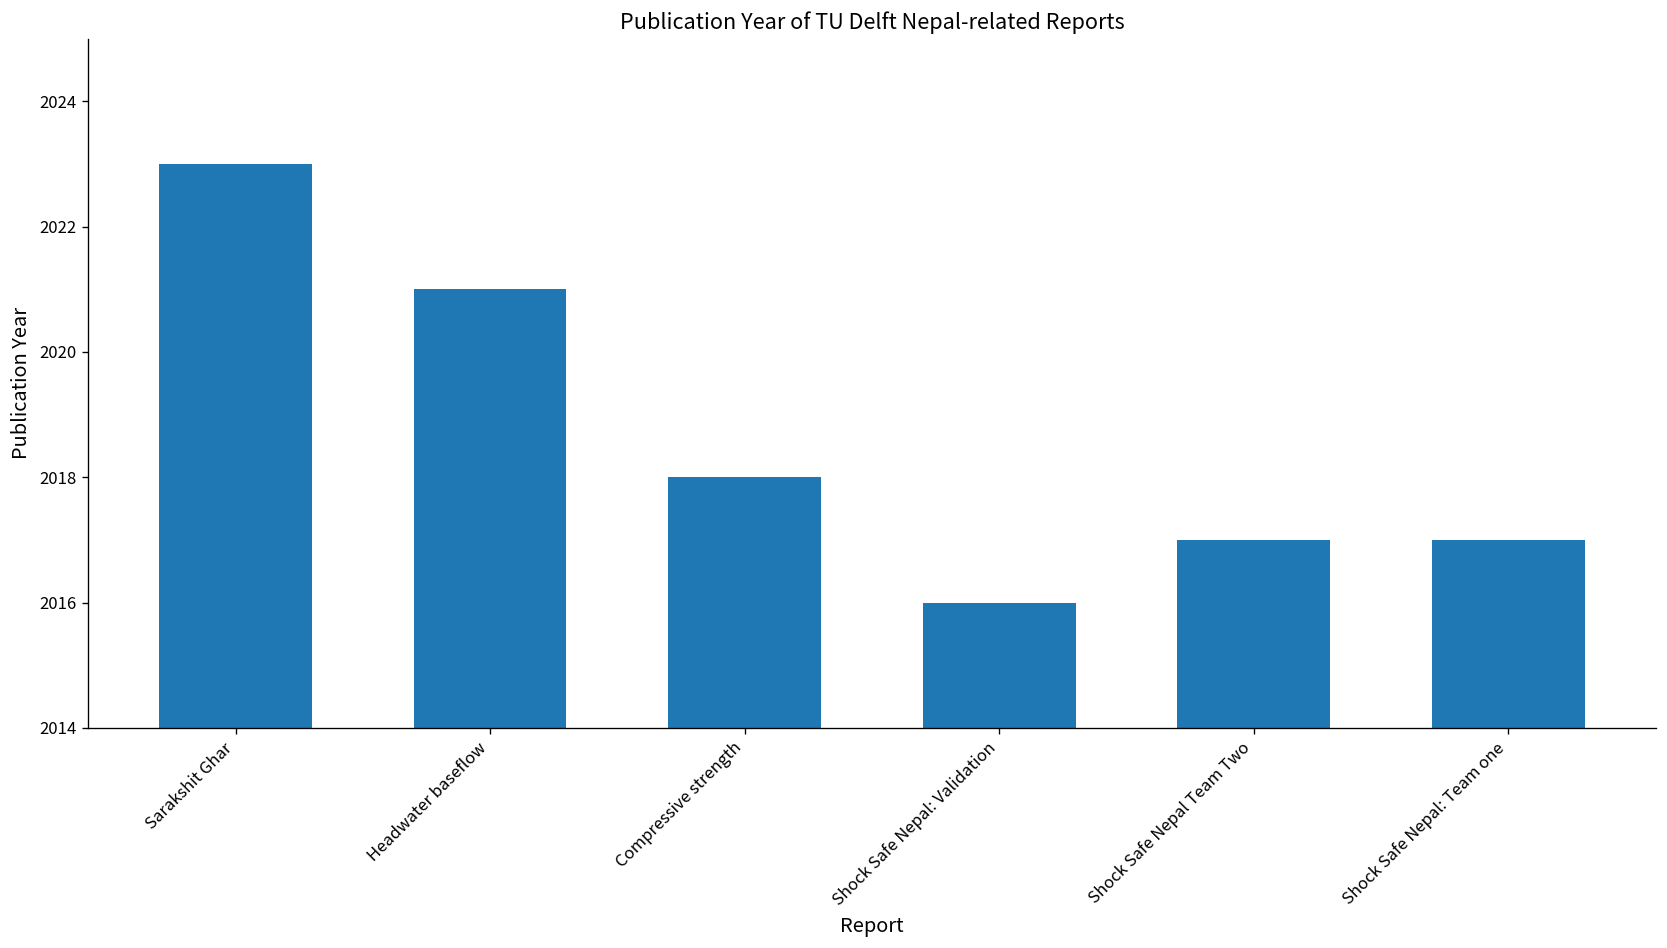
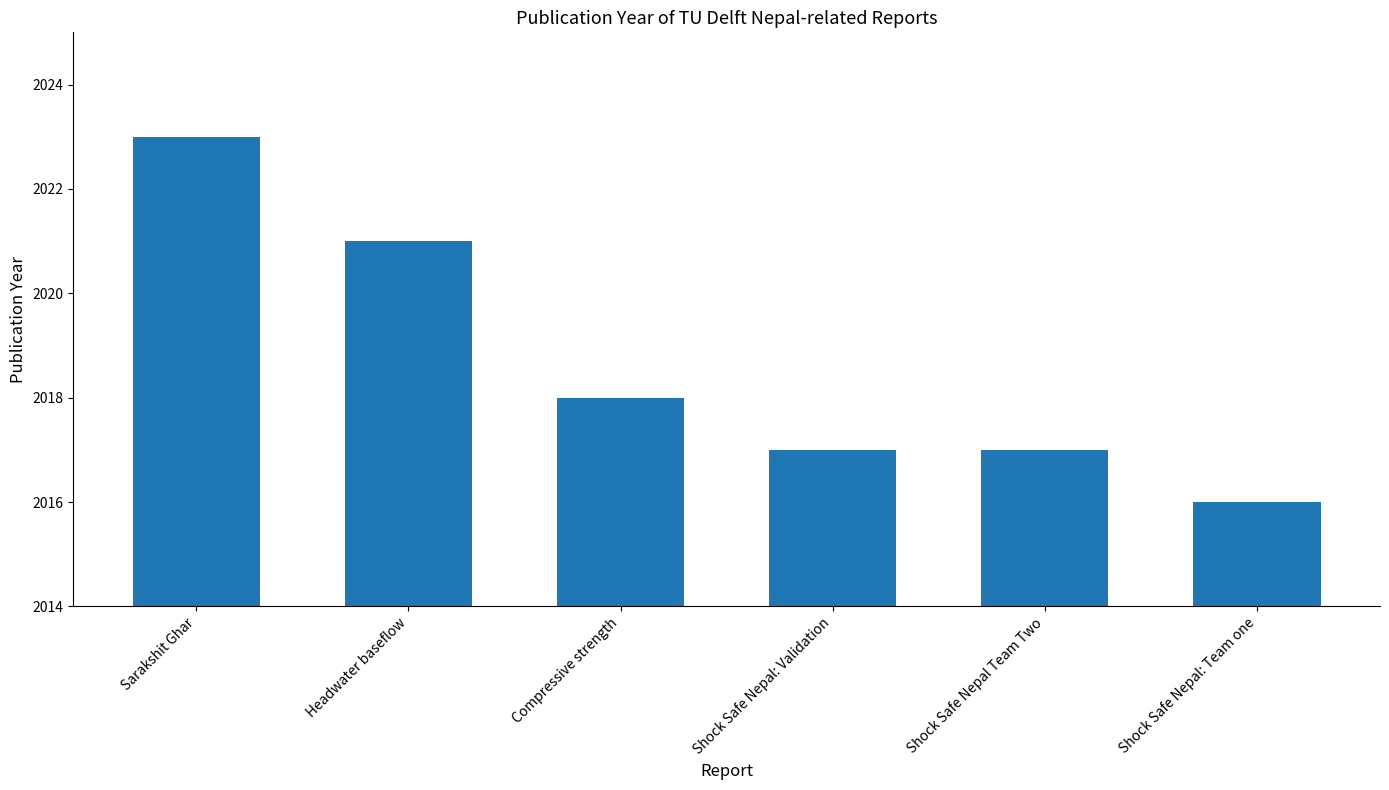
  {
    "Sarakshit Ghar": 2023,
    "Headwater baseflow": 2021,
    "Compressive strength": 2018,
-   "Shock Safe Nepal: Validation": 2016,
+   "Shock Safe Nepal: Validation": 2017,
    "Shock Safe Nepal Team Two": 2017,
-   "Shock Safe Nepal: Team one": 2017
+   "Shock Safe Nepal: Team one": 2016
  }
